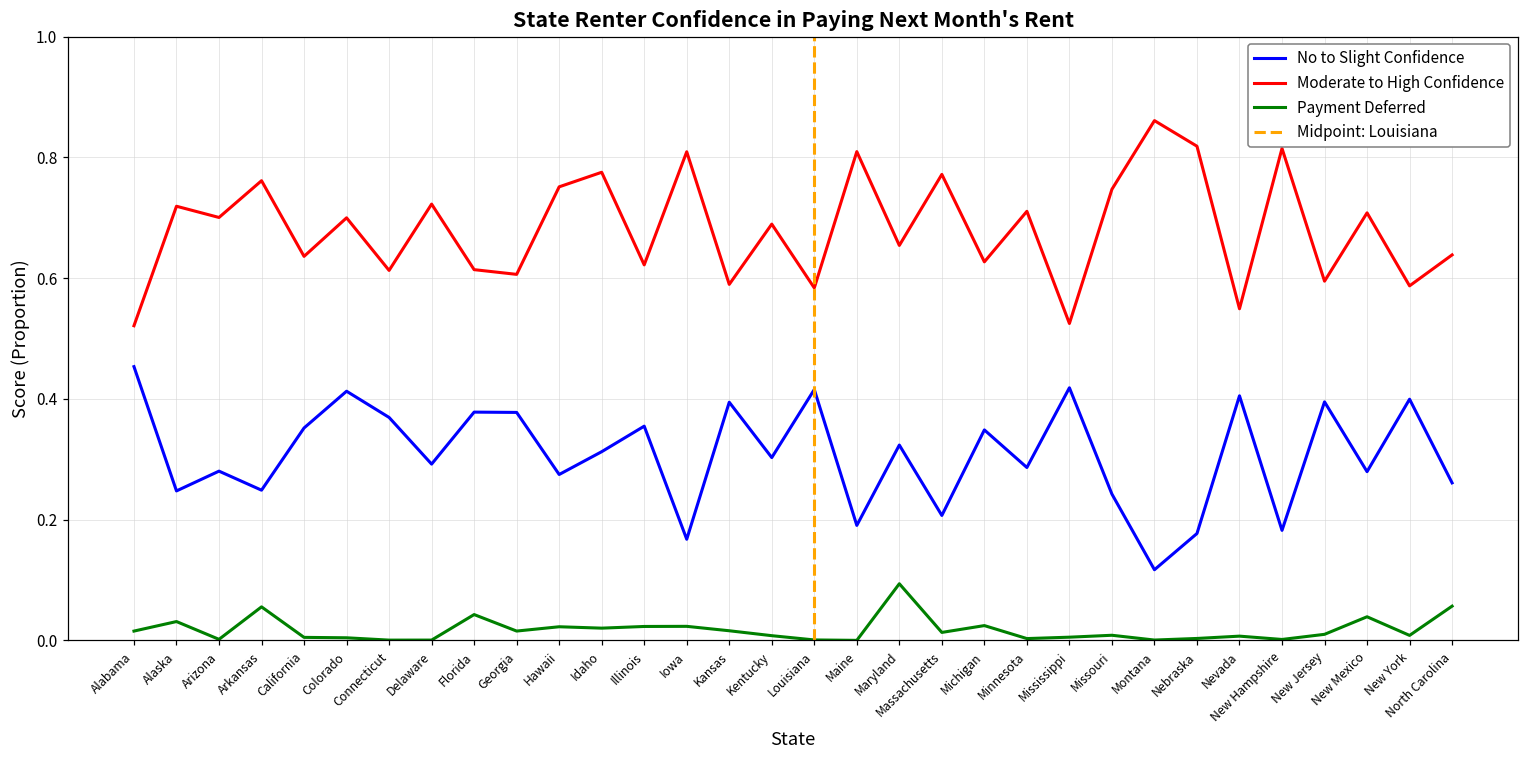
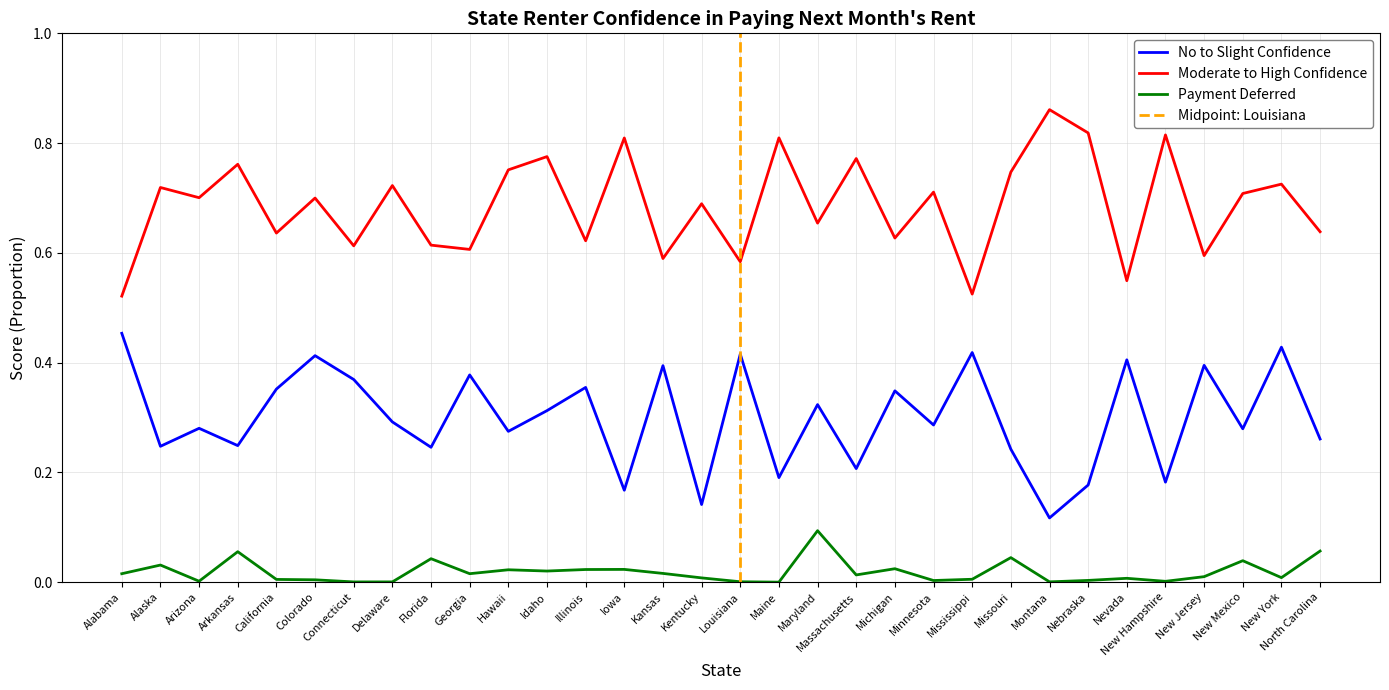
  {
    "No to Slight Confidence": {
      "Alabama": 0.45,
      "Alaska": 0.25,
      "Arizona": 0.28,
      "Arkansas": 0.25,
      "California": 0.35,
      "Colorado": 0.41,
      "Connecticut": 0.37,
      "Delaware": 0.29,
-     "Florida": 0.38,
+     "Florida": 0.25,
      "Georgia": 0.38,
      "Hawaii": 0.27,
      "Idaho": 0.31,
      "Illinois": 0.35,
      "Iowa": 0.17,
      "Kansas": 0.39,
-     "Kentucky": 0.30,
+     "Kentucky": 0.14,
      "Louisiana": 0.42,
      "Maine": 0.19,
      "Maryland": 0.32,
      "Massachusetts": 0.21,
      "Michigan": 0.35,
      "Minnesota": 0.29,
      "Mississippi": 0.42,
      "Missouri": 0.24,
      "Montana": 0.12,
      "Nebraska": 0.18,
      "Nevada": 0.41,
      "New Hampshire": 0.18,
      "New Jersey": 0.40,
      "New Mexico": 0.28,
-     "New York": 0.40,
+     "New York": 0.43,
      "North Carolina": 0.26
    },
    "Moderate to High Confidence": {
      "Alabama": 0.52,
      "Alaska": 0.72,
      "Arizona": 0.70,
      "Arkansas": 0.76,
      "California": 0.64,
      "Colorado": 0.70,
      "Connecticut": 0.61,
      "Delaware": 0.72,
      "Florida": 0.61,
      "Georgia": 0.61,
      "Hawaii": 0.75,
      "Idaho": 0.78,
      "Illinois": 0.62,
      "Iowa": 0.81,
      "Kansas": 0.59,
      "Kentucky": 0.69,
      "Louisiana": 0.58,
      "Maine": 0.81,
      "Maryland": 0.65,
      "Massachusetts": 0.77,
      "Michigan": 0.63,
      "Minnesota": 0.71,
      "Mississippi": 0.52,
      "Missouri": 0.75,
      "Montana": 0.86,
      "Nebraska": 0.82,
      "Nevada": 0.55,
      "New Hampshire": 0.81,
      "New Jersey": 0.59,
      "New Mexico": 0.71,
-     "New York": 0.59,
+     "New York": 0.73,
      "North Carolina": 0.64
    },
    "Payment Deferred": {
      "Alabama": 0.02,
      "Alaska": 0.03,
      "Arizona": 0.00,
      "Arkansas": 0.06,
      "California": 0.00,
      "Colorado": 0.00,
      "Connecticut": 0.00,
      "Delaware": 0.00,
      "Florida": 0.04,
      "Georgia": 0.02,
      "Hawaii": 0.02,
      "Idaho": 0.02,
      "Illinois": 0.02,
      "Iowa": 0.02,
      "Kansas": 0.02,
      "Kentucky": 0.01,
      "Louisiana": 0.00,
      "Maine": 0.00,
      "Maryland": 0.09,
      "Massachusetts": 0.01,
      "Michigan": 0.02,
      "Minnesota": 0.00,
      "Mississippi": 0.01,
-     "Missouri": 0.01,
+     "Missouri": 0.04,
      "Montana": 0.00,
      "Nebraska": 0.00,
      "Nevada": 0.01,
      "New Hampshire": 0.00,
      "New Jersey": 0.01,
      "New Mexico": 0.04,
      "New York": 0.01,
      "North Carolina": 0.06
    }
  }
